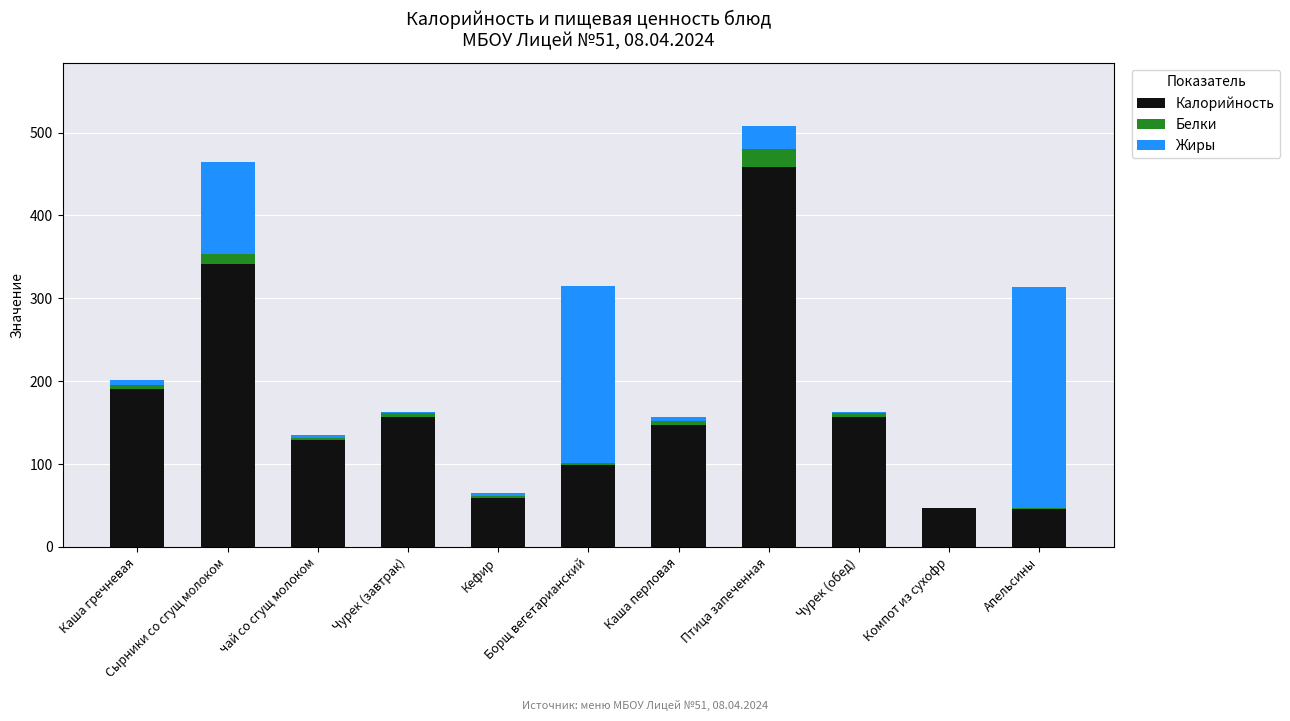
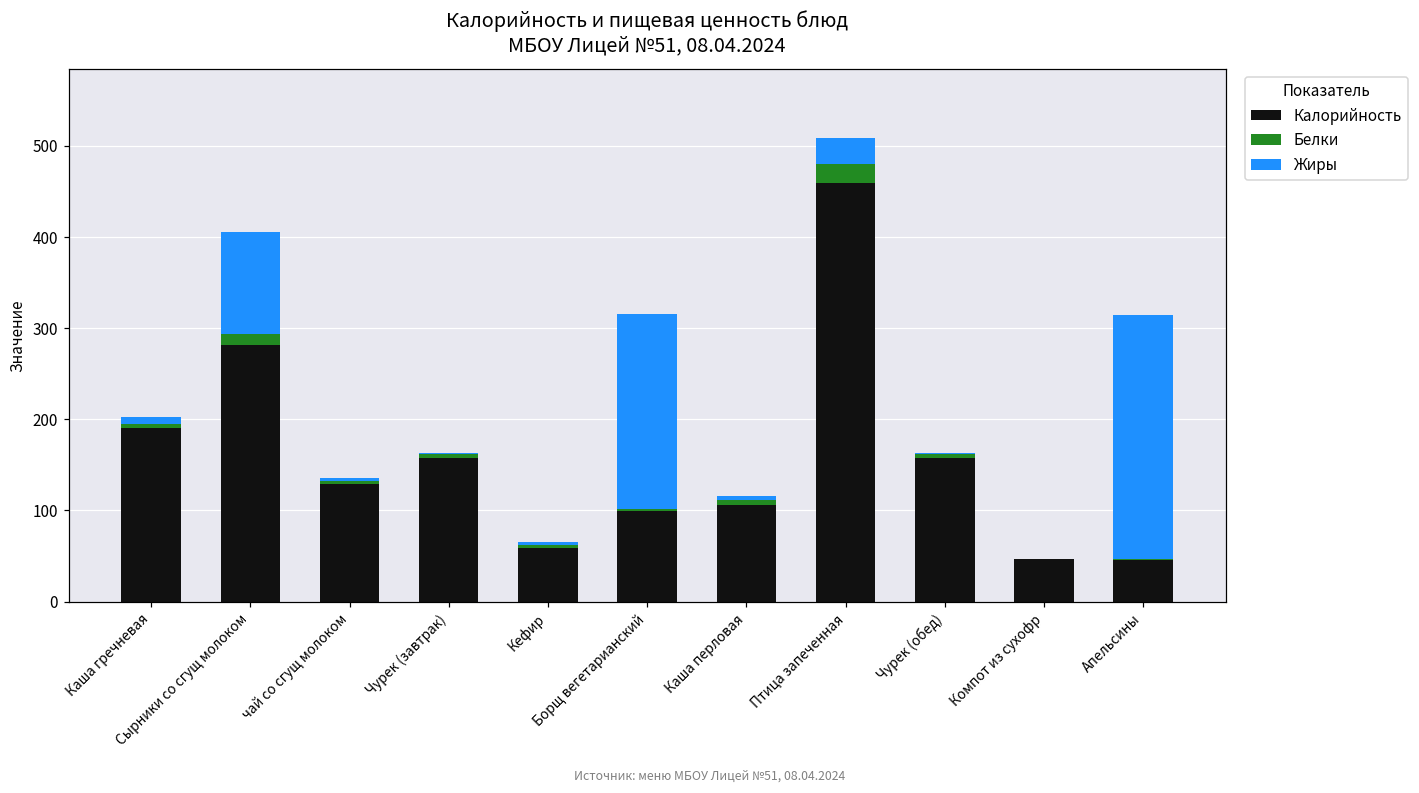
  {
    "Калорийность": {
      "Каша гречневая": 190,
-     "Сырники со сгущ молоком": 340,
+     "Сырники со сгущ молоком": 280,
      "чай со сгущ молоком": 130,
      "Чурек (завтрак)": 160,
      "Кефир": 60,
      "Борщ вегетарианский": 100,
-     "Каша перловая": 150,
+     "Каша перловая": 110,
      "Птица запеченная": 460,
      "Чурек (обед)": 160,
      "Компот из сухофр": 50,
      "Апельсины": 50
    },
    "Белки": {
      "Каша гречневая": 10,
      "Сырники со сгущ молоком": 10,
      "Чурек (завтрак)": 10,
      "Каша перловая": 10,
      "Птица запеченная": 20,
      "Чурек (обед)": 10,
      "Компот из сухофр": 0
    },
    "Жиры": {
      "Каша гречневая": 10,
      "Сырники со сгущ молоком": 110,
      "Борщ вегетарианский": 210,
      "Каша перловая": 10,
      "Птица запеченная": 30,
      "Компот из сухофр": 0,
      "Апельсины": 270
    }
  }
